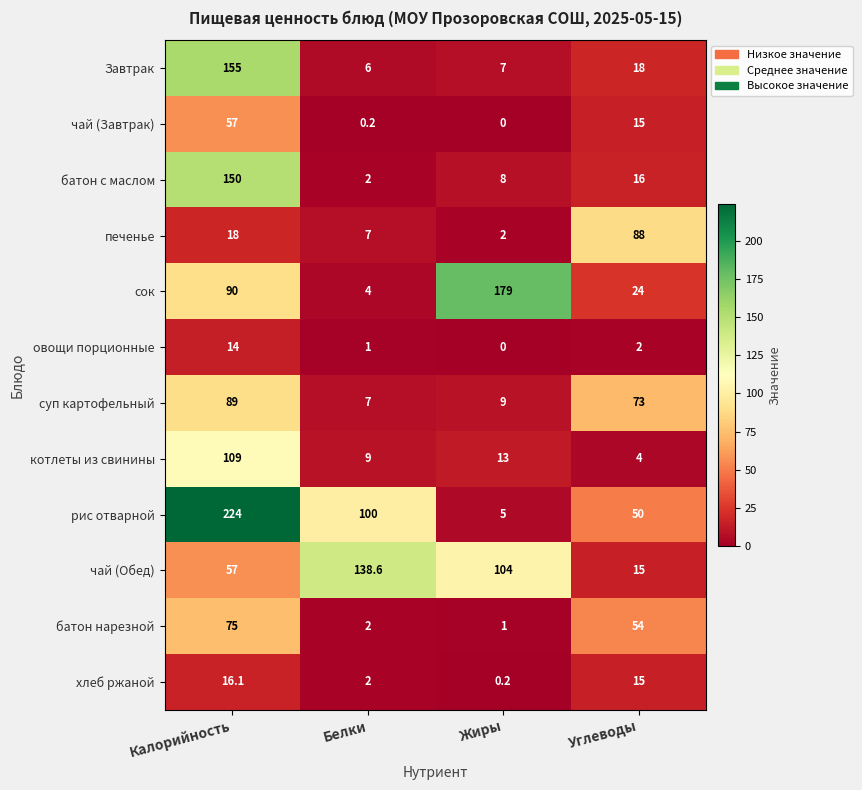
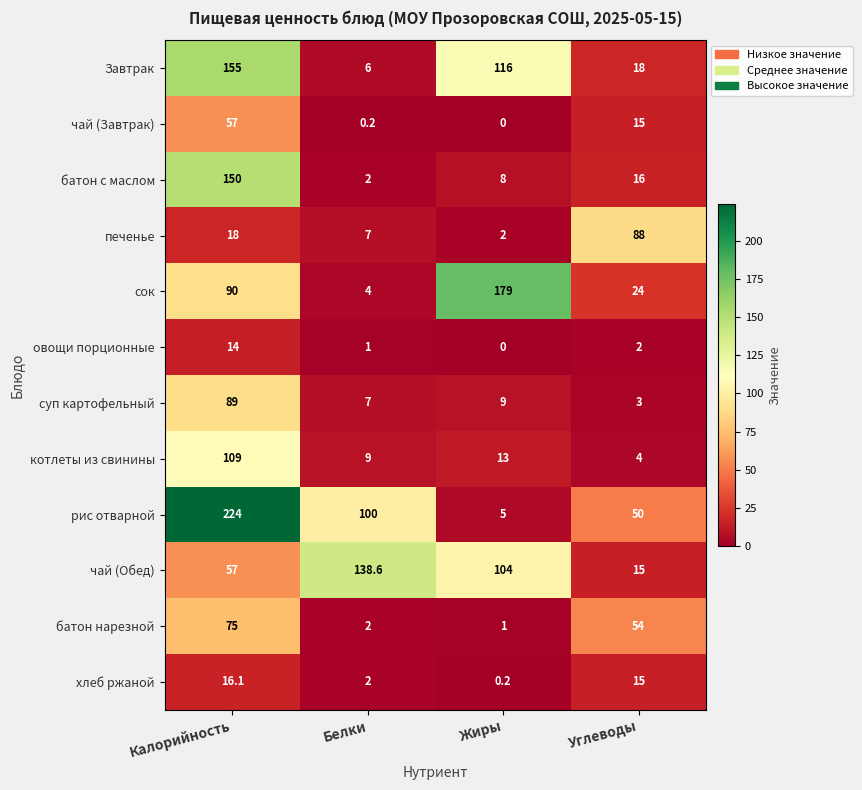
  {
    "Завтрак": {
      "Калорийность": 155,
      "Белки": 6,
-     "Жиры": 7,
+     "Жиры": 116,
      "Углеводы": 18
    },
    "чай (Завтрак)": {
      "Калорийность": 57,
      "Белки": 0.2,
      "Жиры": 0,
      "Углеводы": 15
    },
    "батон с маслом": {
      "Калорийность": 150,
      "Белки": 2,
      "Жиры": 8,
      "Углеводы": 16
    },
    "печенье": {
      "Калорийность": 18,
      "Белки": 7,
      "Жиры": 2,
      "Углеводы": 88
    },
    "сок": {
      "Калорийность": 90,
      "Белки": 4,
      "Жиры": 179,
      "Углеводы": 24
    },
    "овощи порционные": {
      "Калорийность": 14,
      "Белки": 1,
      "Жиры": 0,
      "Углеводы": 2
    },
    "суп картофельный": {
      "Калорийность": 89,
      "Белки": 7,
      "Жиры": 9,
-     "Углеводы": 73
+     "Углеводы": 3
    },
    "котлеты из свинины": {
      "Калорийность": 109,
      "Белки": 9,
      "Жиры": 13,
      "Углеводы": 4
    },
    "рис отварной": {
      "Калорийность": 224,
      "Белки": 100,
      "Жиры": 5,
      "Углеводы": 50
    },
    "чай (Обед)": {
      "Калорийность": 57,
      "Белки": 138.6,
      "Жиры": 104,
      "Углеводы": 15
    },
    "батон нарезной": {
      "Калорийность": 75,
      "Белки": 2,
      "Жиры": 1,
      "Углеводы": 54
    },
    "хлеб ржаной": {
      "Калорийность": 16.1,
      "Белки": 2,
      "Жиры": 0.2,
      "Углеводы": 15
    }
  }
